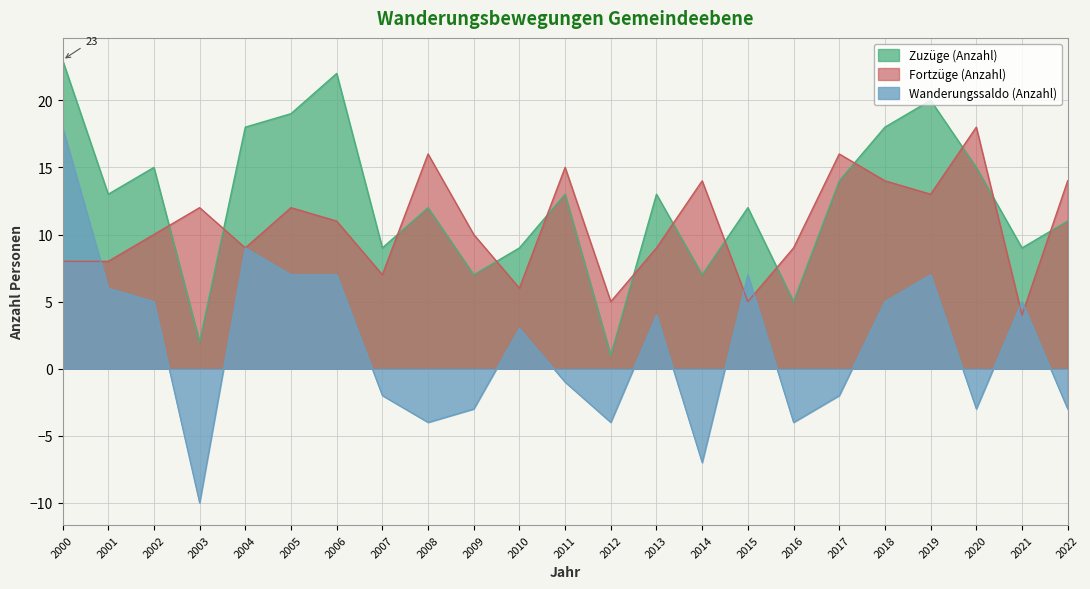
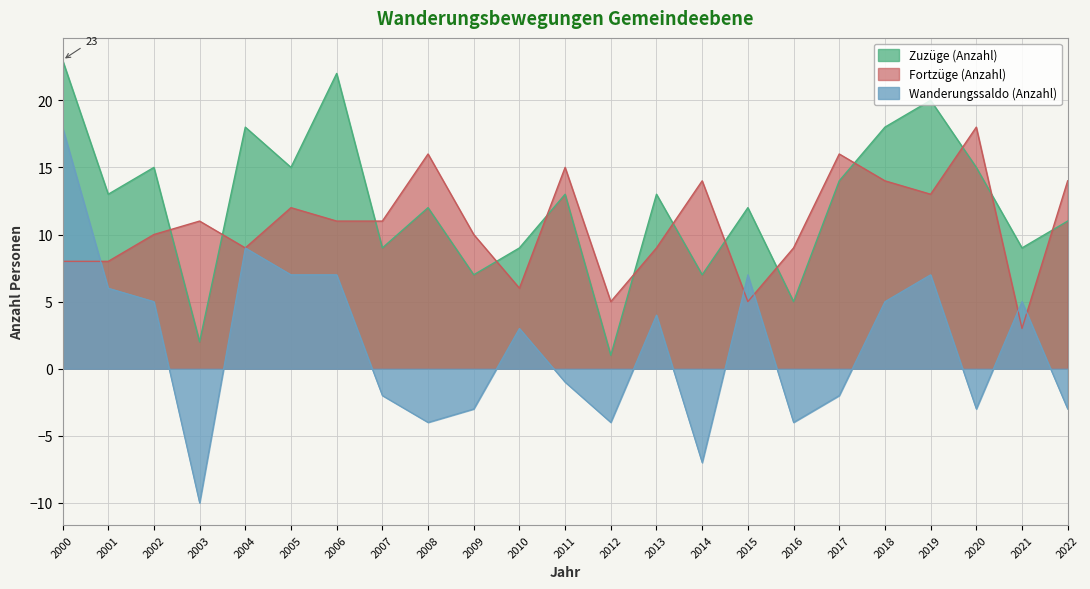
  {
    "Zuzüge (Anzahl)": {
      "2001": 13,
      "2002": 15,
      "2003": 2,
      "2004": 18,
-     "2005": 19,
+     "2005": 15,
      "2006": 22,
      "2007": 9,
      "2008": 12,
      "2009": 7,
      "2010": 9,
      "2011": 13,
      "2012": 1,
      "2013": 13,
      "2014": 7,
      "2015": 12,
      "2016": 5,
      "2017": 14,
      "2018": 18,
      "2020": 15,
      "2021": 9,
      "2022": 11
    },
    "Fortzüge (Anzahl)": {
      "2000": 8,
      "2001": 8,
      "2002": 10,
-     "2003": 12,
+     "2003": 11,
      "2005": 12,
      "2006": 11,
-     "2007": 7,
+     "2007": 11,
      "2008": 16,
      "2009": 10,
      "2010": 6,
      "2011": 15,
      "2012": 5,
      "2013": 9,
      "2014": 14,
      "2015": 5,
      "2016": 9,
      "2017": 16,
      "2018": 14,
      "2019": 13,
      "2020": 18,
-     "2021": 4,
+     "2021": 3,
      "2022": 14
    }
  }
